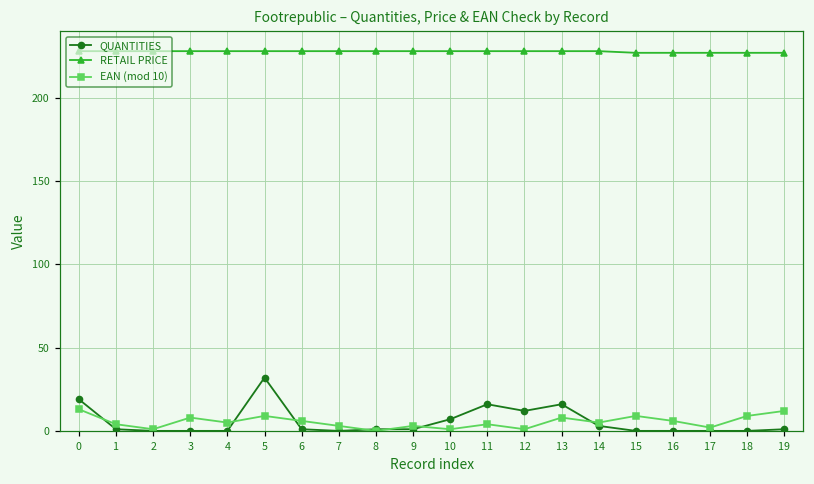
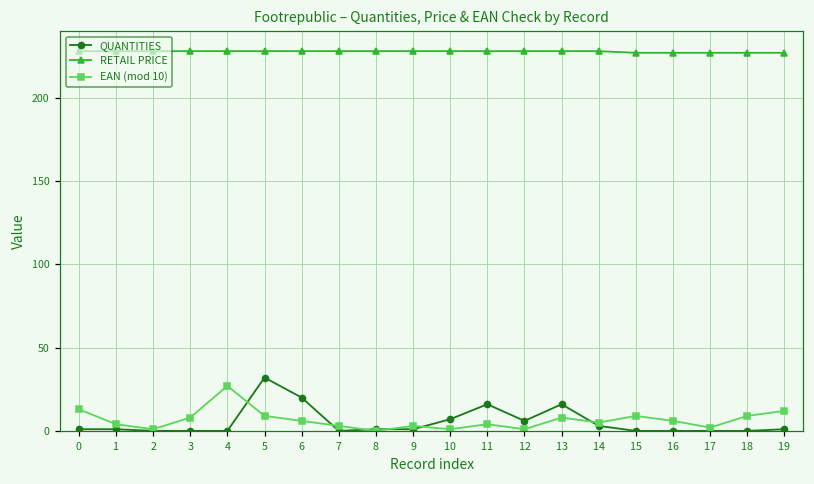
  {
    "QUANTITIES": {
-     "0": 19,
+     "0": 1,
      "1": 1,
      "3": 0,
      "4": 0,
      "5": 32,
-     "6": 1,
+     "6": 20,
      "7": 0,
      "9": 1,
      "10": 7,
      "11": 16,
-     "12": 12,
+     "12": 6,
      "13": 16,
      "14": 3,
      "15": 0,
      "16": 0,
      "17": 0,
      "18": 0,
      "19": 1
    },
    "RETAIL PRICE": {
      "3": 228,
      "4": 228,
      "5": 228,
      "6": 228,
      "7": 228,
      "8": 228,
      "9": 228,
      "10": 228,
      "11": 228,
      "12": 228,
      "13": 228,
      "14": 228,
      "15": 227,
      "16": 227,
      "17": 227,
      "18": 227,
      "19": 227
    },
    "EAN (mod 10)": {
      "0": 13,
      "1": 4,
      "3": 8,
-     "4": 5,
+     "4": 27,
      "5": 9,
      "6": 6,
      "7": 3,
      "9": 3,
      "10": 1,
      "11": 4,
      "12": 1,
      "13": 8,
      "14": 5,
      "15": 9,
      "16": 6,
      "17": 2,
      "18": 9,
      "19": 12
    }
  }
